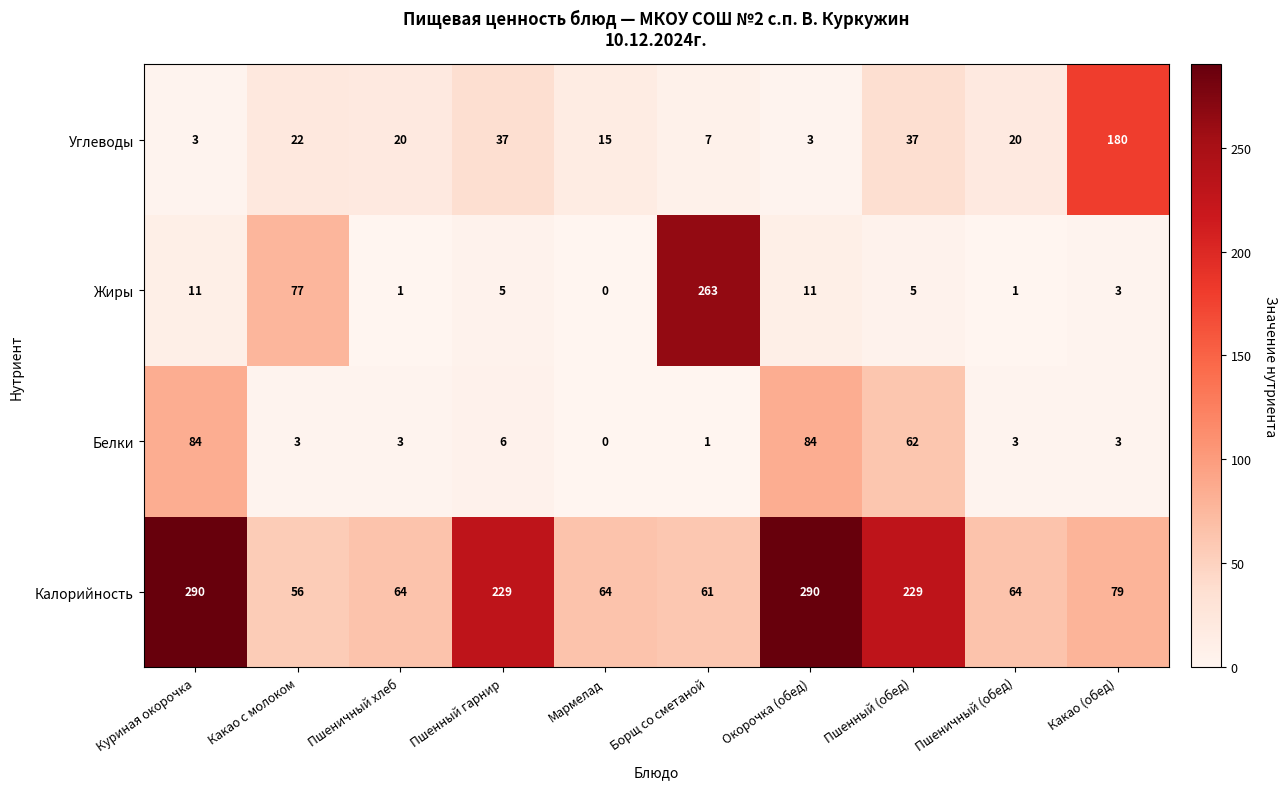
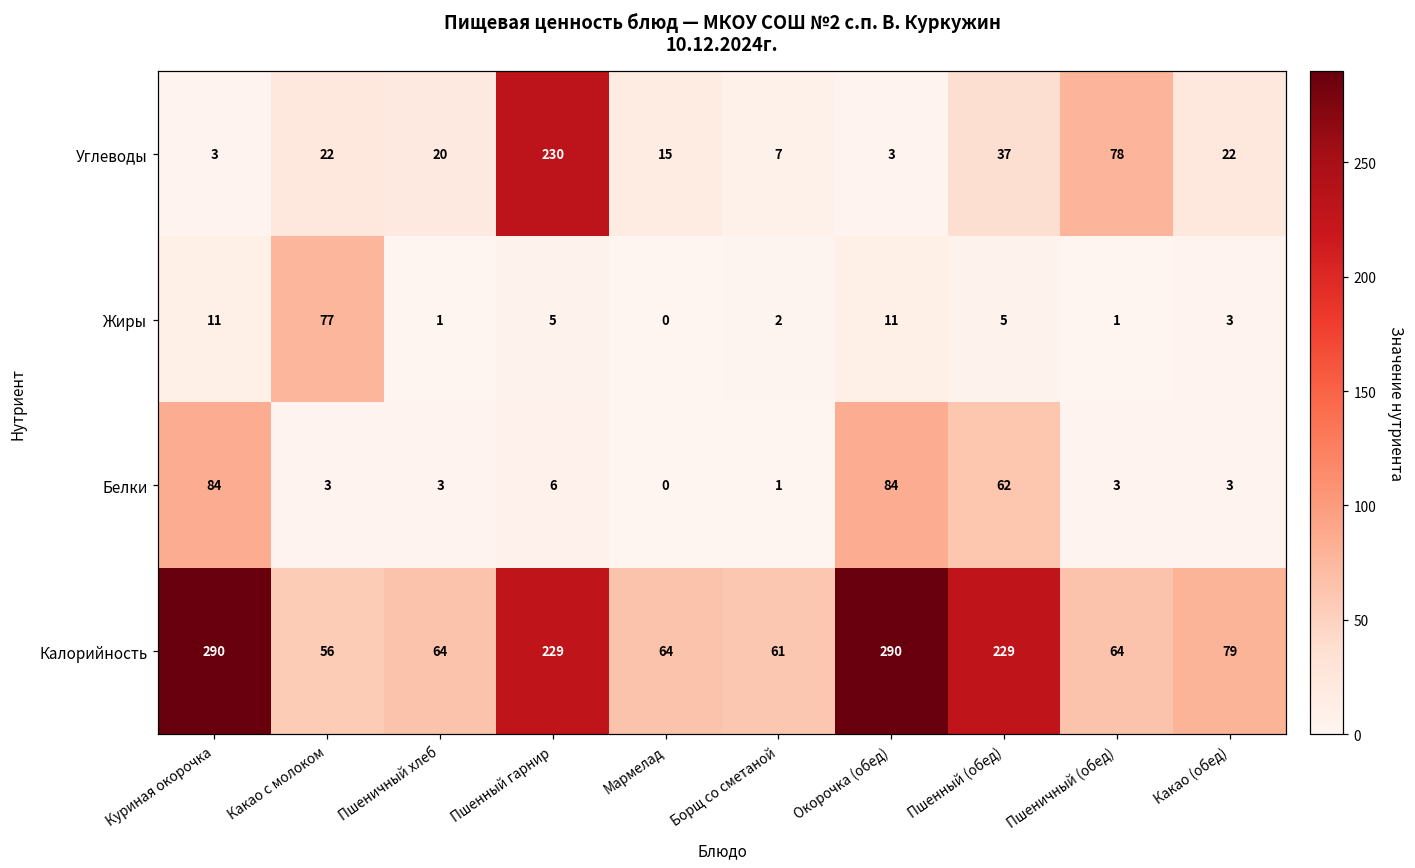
  {
    "Углеводы": {
      "Куриная окорочка": 3,
      "Какао с молоком": 22,
      "Пшеничный хлеб": 20,
-     "Пшенный гарнир": 37,
+     "Пшенный гарнир": 230,
      "Мармелад": 15,
      "Борщ со сметаной": 7,
      "Окорочка (обед)": 3,
      "Пшенный (обед)": 37,
-     "Пшеничный (обед)": 20,
-     "Какао (обед)": 180
+     "Пшеничный (обед)": 78,
+     "Какао (обед)": 22
    },
    "Жиры": {
      "Куриная окорочка": 11,
      "Какао с молоком": 77,
      "Пшеничный хлеб": 1,
      "Пшенный гарнир": 5,
      "Мармелад": 0,
-     "Борщ со сметаной": 263,
+     "Борщ со сметаной": 2,
      "Окорочка (обед)": 11,
      "Пшенный (обед)": 5,
      "Пшеничный (обед)": 1,
      "Какао (обед)": 3
    },
    "Белки": {
      "Куриная окорочка": 84,
      "Какао с молоком": 3,
      "Пшеничный хлеб": 3,
      "Пшенный гарнир": 6,
      "Мармелад": 0,
      "Борщ со сметаной": 1,
      "Окорочка (обед)": 84,
      "Пшенный (обед)": 62,
      "Пшеничный (обед)": 3,
      "Какао (обед)": 3
    },
    "Калорийность": {
      "Куриная окорочка": 290,
      "Какао с молоком": 56,
      "Пшеничный хлеб": 64,
      "Пшенный гарнир": 229,
      "Мармелад": 64,
      "Борщ со сметаной": 61,
      "Окорочка (обед)": 290,
      "Пшенный (обед)": 229,
      "Пшеничный (обед)": 64,
      "Какао (обед)": 79
    }
  }
